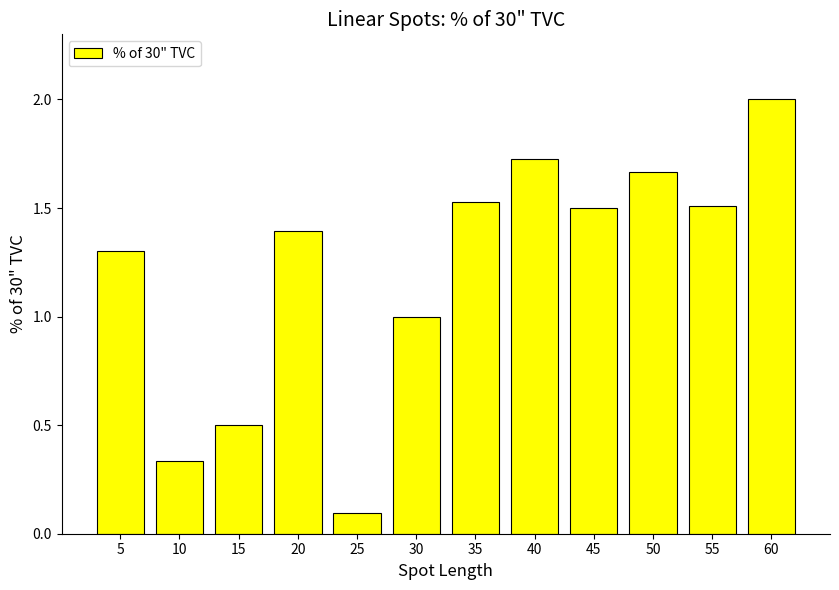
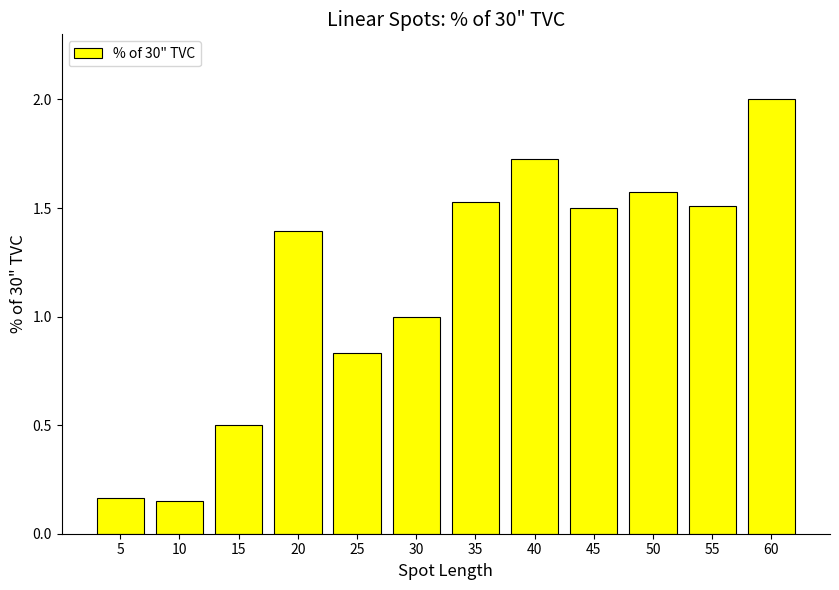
  {
-   "5": 1.30,
-   "10": 0.33,
+   "5": 0.17,
+   "10": 0.15,
    "15": 0.50,
    "20": 1.40,
-   "25": 0.09,
+   "25": 0.83,
    "30": 1.00,
    "35": 1.53,
    "40": 1.73,
    "45": 1.50,
-   "50": 1.67,
+   "50": 1.58,
    "55": 1.51,
    "60": 2.00
  }
